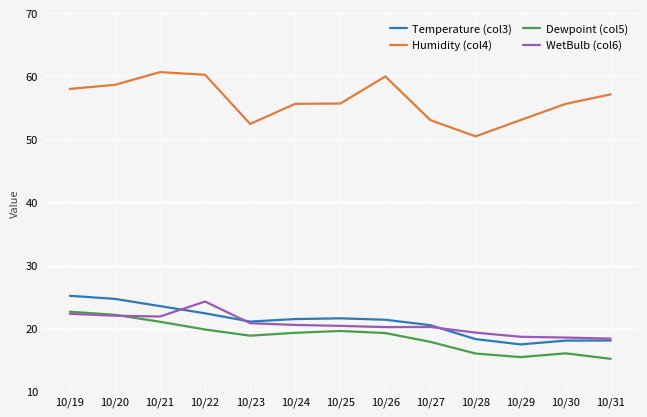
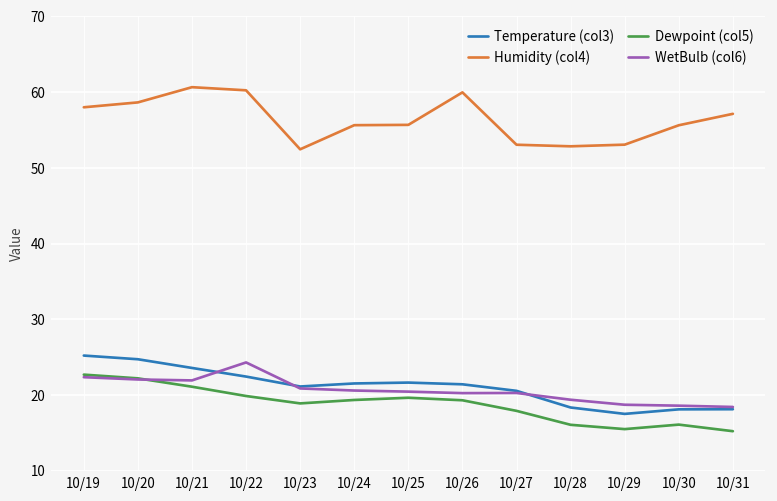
  {
    "Temperature (col3)": {
      "10/19": 25,
      "10/20": 25,
      "10/21": 24,
      "10/22": 22,
      "10/24": 22,
      "10/25": 22,
      "10/26": 21,
      "10/28": 18,
      "10/29": 17,
      "10/30": 18
    },
    "Humidity (col4)": {
      "10/19": 58,
      "10/20": 59,
      "10/21": 61,
      "10/22": 60,
      "10/23": 52,
      "10/24": 56,
      "10/25": 56,
      "10/26": 60,
      "10/27": 53,
-     "10/28": 50,
+     "10/28": 53,
      "10/29": 53,
      "10/30": 56,
      "10/31": 57
    },
    "Dewpoint (col5)": {
      "10/21": 21,
      "10/22": 20,
      "10/23": 19,
      "10/24": 19,
      "10/25": 20,
      "10/26": 19,
      "10/27": 18,
      "10/28": 16,
      "10/29": 15,
      "10/30": 16,
      "10/31": 15
    },
    "WetBulb (col6)": {
      "10/21": 22,
      "10/22": 24,
      "10/24": 21,
      "10/25": 20,
      "10/26": 20,
      "10/28": 19,
      "10/29": 19,
      "10/30": 19
    }
  }
